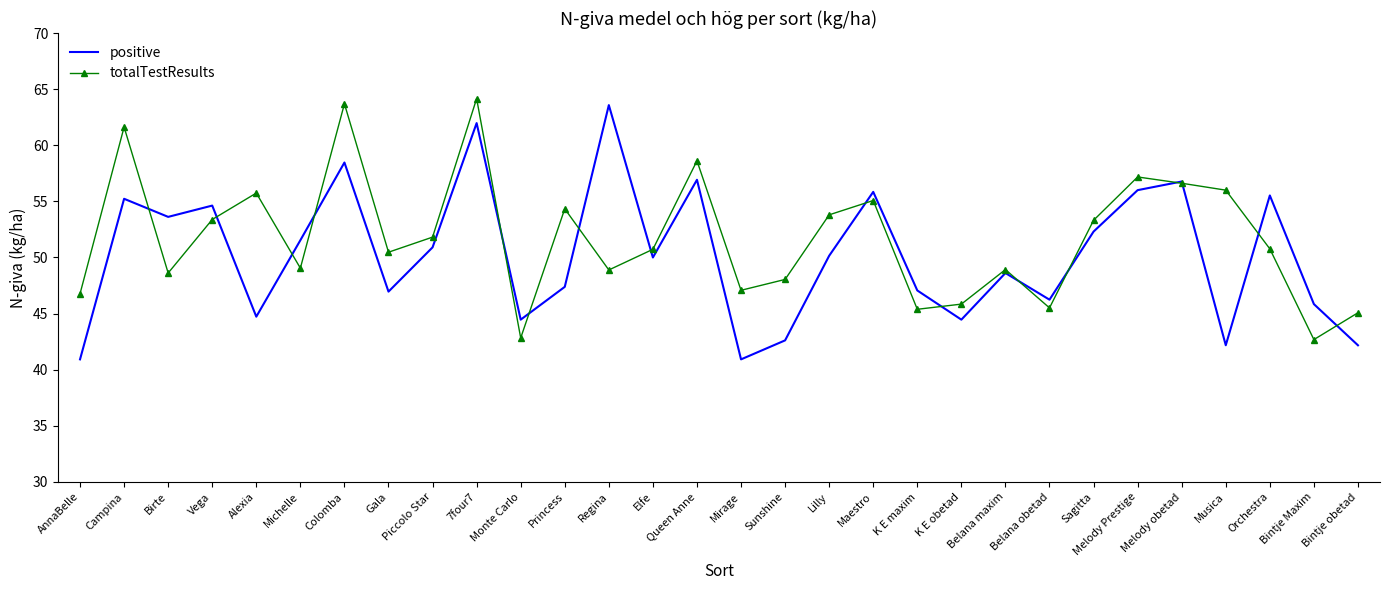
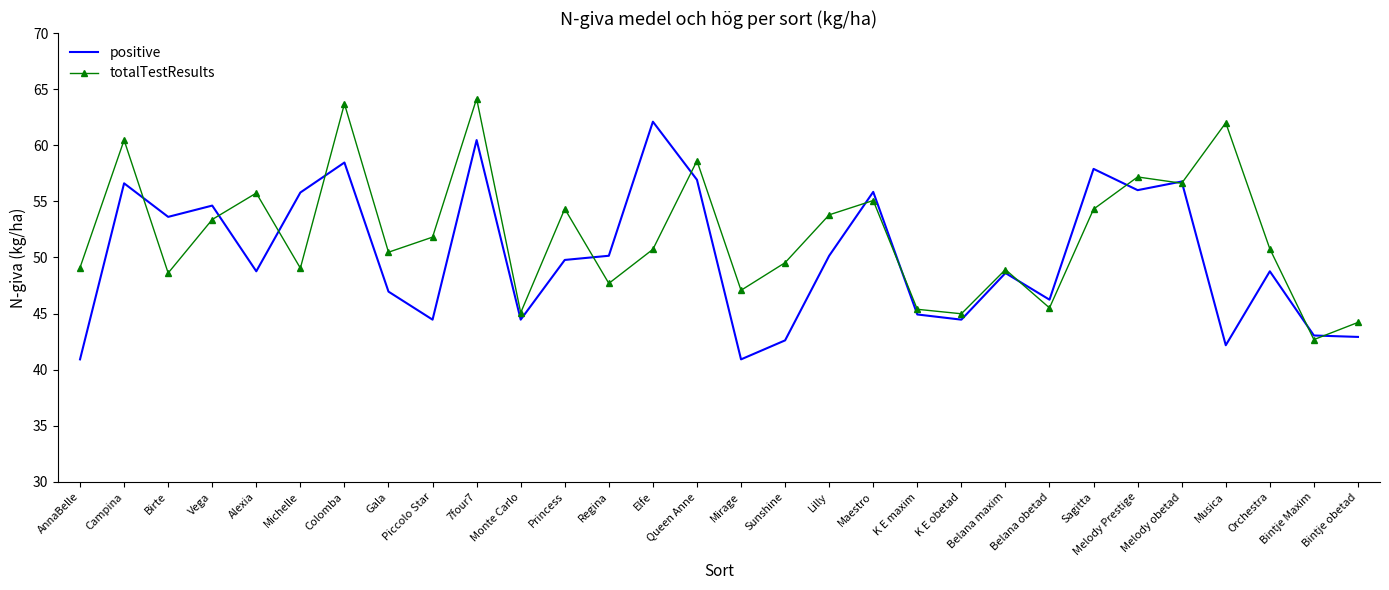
  {
    "positive": {
      "AnnaBelle": 40.9,
-     "Campina": 55.2,
+     "Campina": 56.6,
      "Birte": 53.6,
      "Vega": 54.6,
-     "Alexia": 44.7,
-     "Michelle": 51.5,
+     "Alexia": 48.8,
+     "Michelle": 55.8,
      "Colomba": 58.5,
      "Gala": 47.0,
-     "Piccolo Star": 50.9,
-     "7four7": 62.0,
+     "Piccolo Star": 44.5,
+     "7four7": 60.5,
      "Monte Carlo": 44.5,
-     "Princess": 47.4,
-     "Regina": 63.6,
-     "Elfe": 50.0,
+     "Princess": 49.8,
+     "Regina": 50.2,
+     "Elfe": 62.1,
      "Queen Anne": 56.9,
      "Mirage": 40.9,
      "Sunshine": 42.6,
      "Lilly": 50.2,
      "Maestro": 55.8,
-     "K E maxim": 47.1,
+     "K E maxim": 44.9,
      "K E obetad": 44.5,
      "Belana maxim": 48.6,
      "Belana obetad": 46.2,
-     "Sagitta": 52.3,
+     "Sagitta": 57.9,
      "Melody Prestige": 56.0,
      "Musica": 42.2,
-     "Orchestra": 55.5,
-     "Bintje Maxim": 45.8,
-     "Bintje obetad": 42.2
+     "Orchestra": 48.8,
+     "Bintje Maxim": 43.1,
+     "Bintje obetad": 42.9
    },
    "totalTestResults": {
-     "AnnaBelle": 46.8,
-     "Campina": 61.6,
+     "AnnaBelle": 49.1,
+     "Campina": 60.5,
      "Birte": 48.6,
      "Vega": 53.4,
      "Alexia": 55.7,
      "Michelle": 49.1,
      "Colomba": 63.7,
      "Gala": 50.5,
      "Piccolo Star": 51.8,
      "7four7": 64.2,
-     "Monte Carlo": 42.8,
+     "Monte Carlo": 45.1,
      "Princess": 54.3,
-     "Regina": 48.9,
+     "Regina": 47.7,
      "Elfe": 50.7,
      "Queen Anne": 58.6,
      "Mirage": 47.1,
-     "Sunshine": 48.0,
+     "Sunshine": 49.5,
      "Lilly": 53.8,
      "Maestro": 55.1,
      "K E maxim": 45.4,
-     "K E obetad": 45.8,
+     "K E obetad": 45.0,
      "Belana maxim": 48.9,
      "Belana obetad": 45.5,
-     "Sagitta": 53.3,
+     "Sagitta": 54.3,
      "Melody Prestige": 57.2,
-     "Musica": 56,
+     "Musica": 62,
      "Orchestra": 50.8,
      "Bintje Maxim": 42.7,
-     "Bintje obetad": 45.1
+     "Bintje obetad": 44.2
    }
  }
